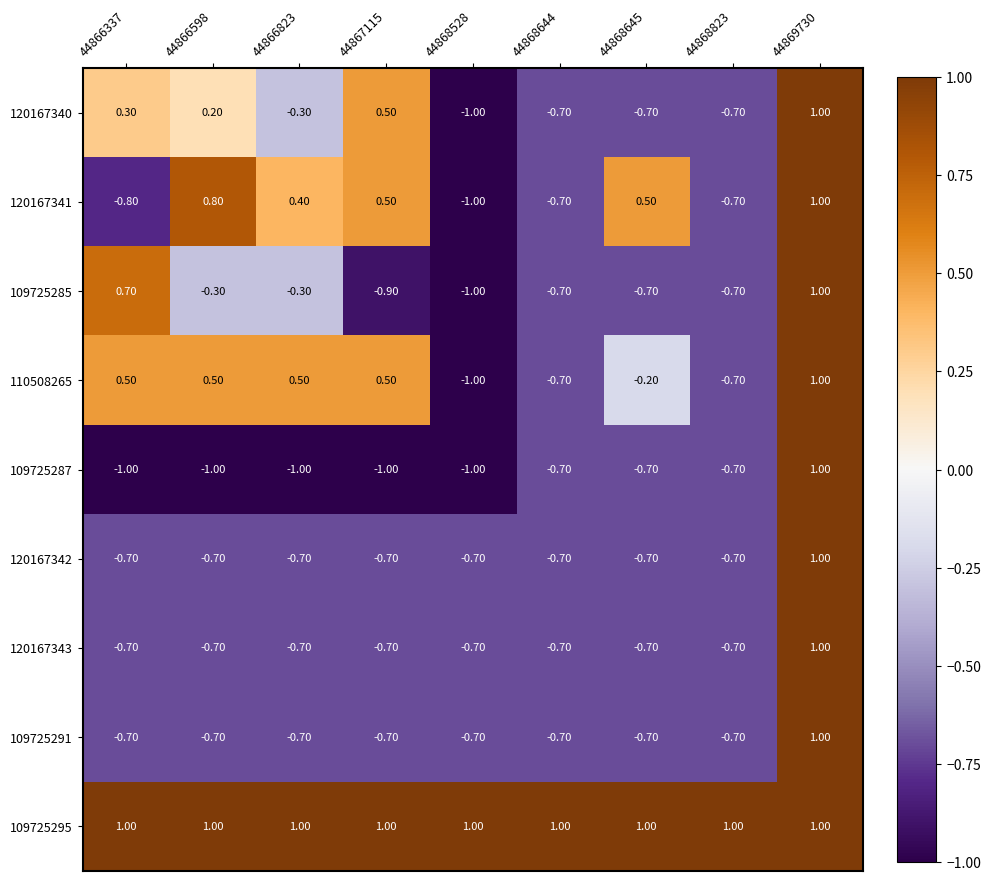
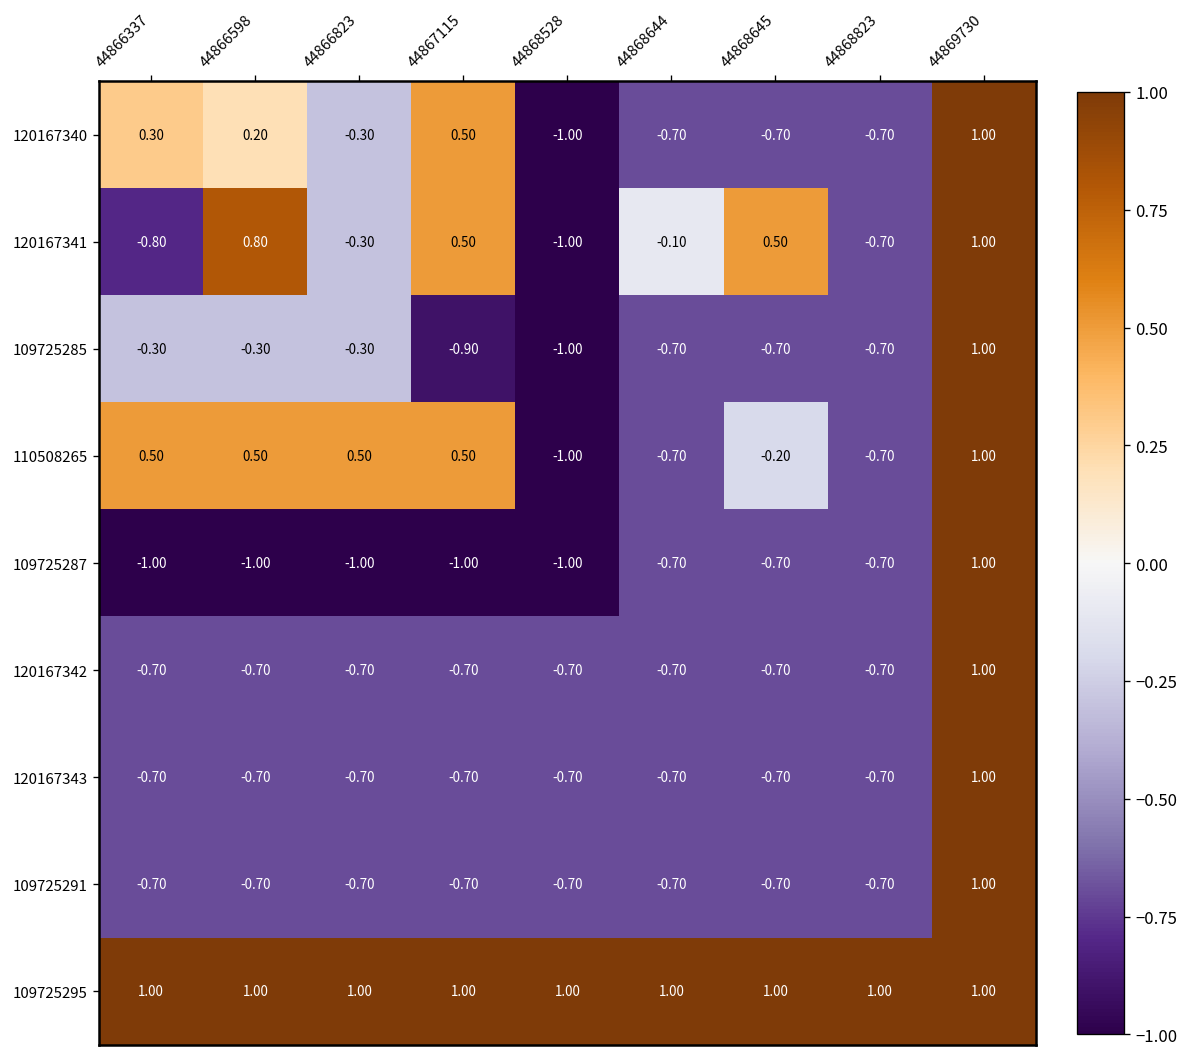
  {
    "120167340": {
      "44866337": 0.30,
      "44866598": 0.20,
      "44866823": -0.30,
      "44867115": 0.50,
      "44868528": -1.00,
      "44868644": -0.70,
      "44868645": -0.70,
      "44868823": -0.70,
      "44869730": 1.00
    },
    "120167341": {
      "44866337": -0.80,
      "44866598": 0.80,
-     "44866823": 0.40,
+     "44866823": -0.30,
      "44867115": 0.50,
      "44868528": -1.00,
-     "44868644": -0.70,
+     "44868644": -0.10,
      "44868645": 0.50,
      "44868823": -0.70,
      "44869730": 1.00
    },
    "109725285": {
-     "44866337": 0.70,
+     "44866337": -0.30,
      "44866598": -0.30,
      "44866823": -0.30,
      "44867115": -0.90,
      "44868528": -1.00,
      "44868644": -0.70,
      "44868645": -0.70,
      "44868823": -0.70,
      "44869730": 1.00
    },
    "110508265": {
      "44866337": 0.50,
      "44866598": 0.50,
      "44866823": 0.50,
      "44867115": 0.50,
      "44868528": -1.00,
      "44868644": -0.70,
      "44868645": -0.20,
      "44868823": -0.70,
      "44869730": 1.00
    },
    "109725287": {
      "44866337": -1.00,
      "44866598": -1.00,
      "44866823": -1.00,
      "44867115": -1.00,
      "44868528": -1.00,
      "44868644": -0.70,
      "44868645": -0.70,
      "44868823": -0.70,
      "44869730": 1.00
    },
    "120167342": {
      "44866337": -0.70,
      "44866598": -0.70,
      "44866823": -0.70,
      "44867115": -0.70,
      "44868528": -0.70,
      "44868644": -0.70,
      "44868645": -0.70,
      "44868823": -0.70,
      "44869730": 1.00
    },
    "120167343": {
      "44866337": -0.70,
      "44866598": -0.70,
      "44866823": -0.70,
      "44867115": -0.70,
      "44868528": -0.70,
      "44868644": -0.70,
      "44868645": -0.70,
      "44868823": -0.70,
      "44869730": 1.00
    },
    "109725291": {
      "44866337": -0.70,
      "44866598": -0.70,
      "44866823": -0.70,
      "44867115": -0.70,
      "44868528": -0.70,
      "44868644": -0.70,
      "44868645": -0.70,
      "44868823": -0.70,
      "44869730": 1.00
    },
    "109725295": {
      "44866337": 1.00,
      "44866598": 1.00,
      "44866823": 1.00,
      "44867115": 1.00,
      "44868528": 1.00,
      "44868644": 1.00,
      "44868645": 1.00,
      "44868823": 1.00,
      "44869730": 1.00
    }
  }
